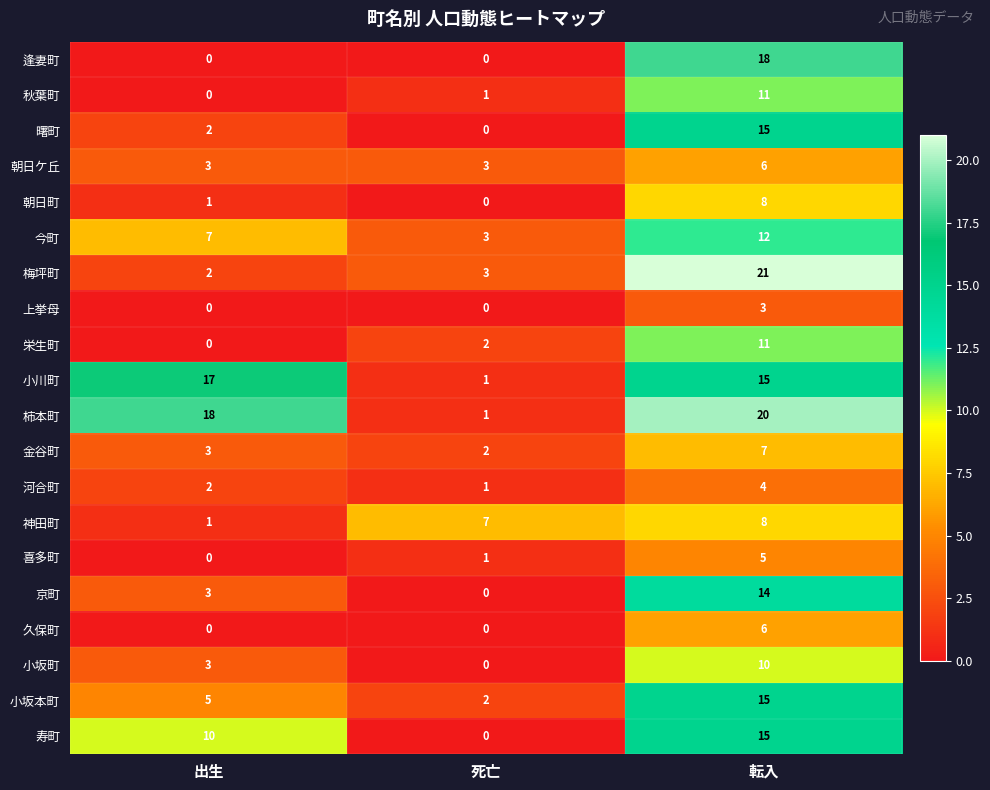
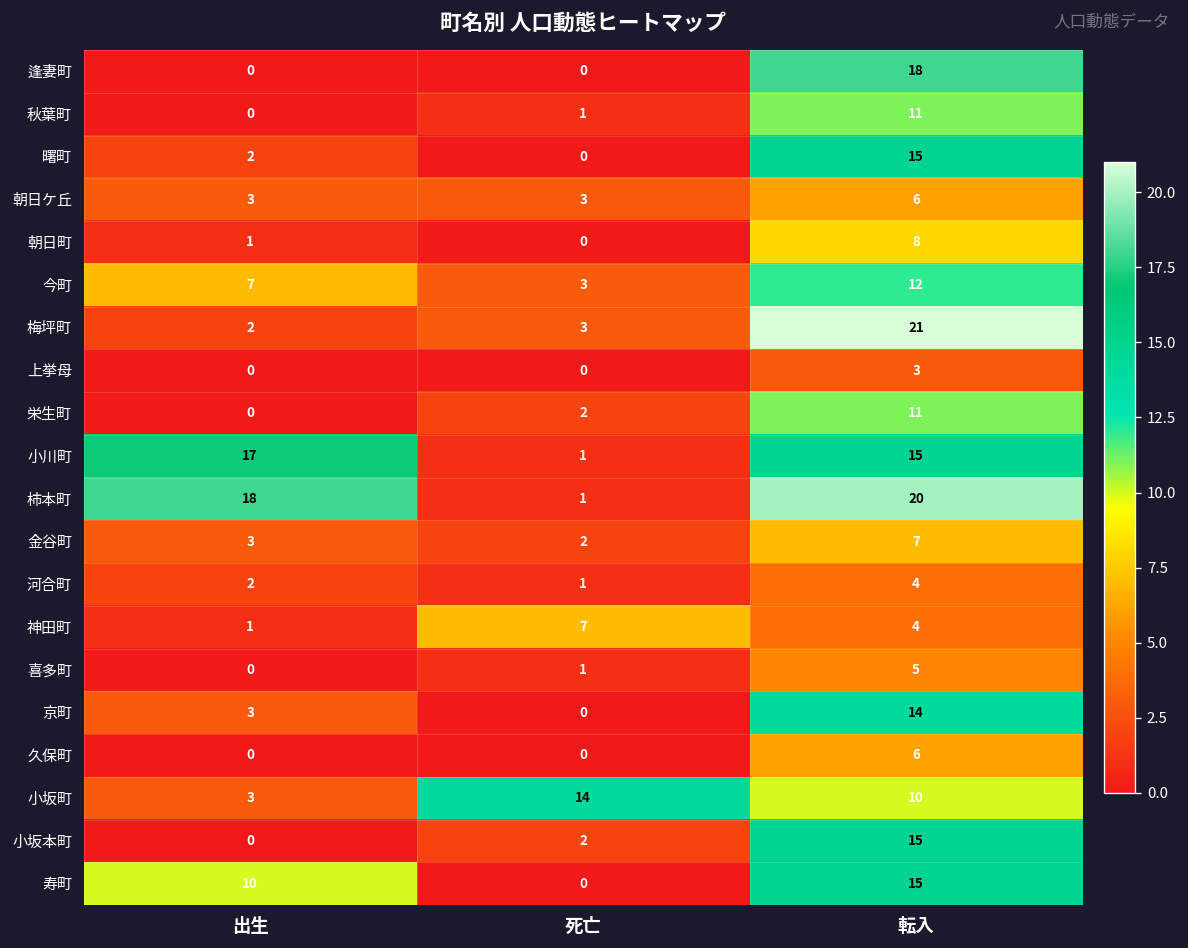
  {
    "逢妻町": {
      "出生": 0,
      "死亡": 0,
      "転入": 18
    },
    "秋葉町": {
      "出生": 0,
      "死亡": 1,
      "転入": 11
    },
    "曙町": {
      "出生": 2,
      "死亡": 0,
      "転入": 15
    },
    "朝日ケ丘": {
      "出生": 3,
      "死亡": 3,
      "転入": 6
    },
    "朝日町": {
      "出生": 1,
      "死亡": 0,
      "転入": 8
    },
    "今町": {
      "出生": 7,
      "死亡": 3,
      "転入": 12
    },
    "梅坪町": {
      "出生": 2,
      "死亡": 3,
      "転入": 21
    },
    "上挙母": {
      "出生": 0,
      "死亡": 0,
      "転入": 3
    },
    "栄生町": {
      "出生": 0,
      "死亡": 2,
      "転入": 11
    },
    "小川町": {
      "出生": 17,
      "死亡": 1,
      "転入": 15
    },
    "柿本町": {
      "出生": 18,
      "死亡": 1,
      "転入": 20
    },
    "金谷町": {
      "出生": 3,
      "死亡": 2,
      "転入": 7
    },
    "河合町": {
      "出生": 2,
      "死亡": 1,
      "転入": 4
    },
    "神田町": {
      "出生": 1,
      "死亡": 7,
-     "転入": 8
+     "転入": 4
    },
    "喜多町": {
      "出生": 0,
      "死亡": 1,
      "転入": 5
    },
    "京町": {
      "出生": 3,
      "死亡": 0,
      "転入": 14
    },
    "久保町": {
      "出生": 0,
      "死亡": 0,
      "転入": 6
    },
    "小坂町": {
      "出生": 3,
-     "死亡": 0,
+     "死亡": 14,
      "転入": 10
    },
    "小坂本町": {
-     "出生": 5,
+     "出生": 0,
      "死亡": 2,
      "転入": 15
    },
    "寿町": {
      "出生": 10,
      "死亡": 0,
      "転入": 15
    }
  }
